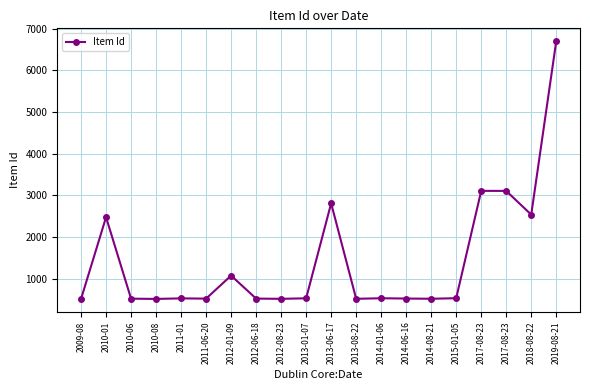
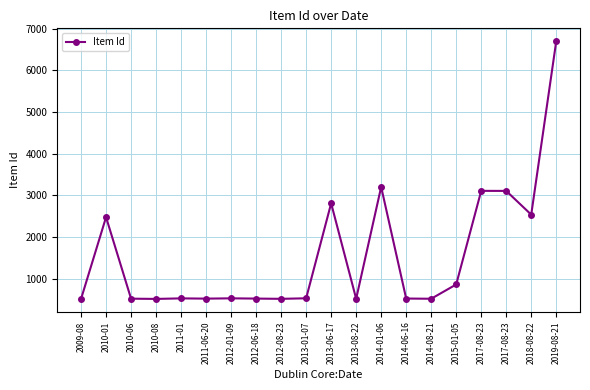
  {
    "2009-08": 500,
    "2010-01": 2500,
    "2010-06": 500,
    "2010-08": 500,
    "2011-01": 500,
    "2011-06-20": 500,
-   "2012-01-09": 1100,
+   "2012-01-09": 500,
    "2012-06-18": 500,
    "2012-08-23": 500,
    "2013-01-07": 500,
    "2013-06-17": 2800,
    "2013-08-22": 500,
-   "2014-01-06": 500,
+   "2014-01-06": 3200,
    "2014-06-16": 500,
    "2014-08-21": 500,
-   "2015-01-05": 500,
+   "2015-01-05": 900,
    "2018-08-22": 2500,
    "2019-08-21": 6700
  }
